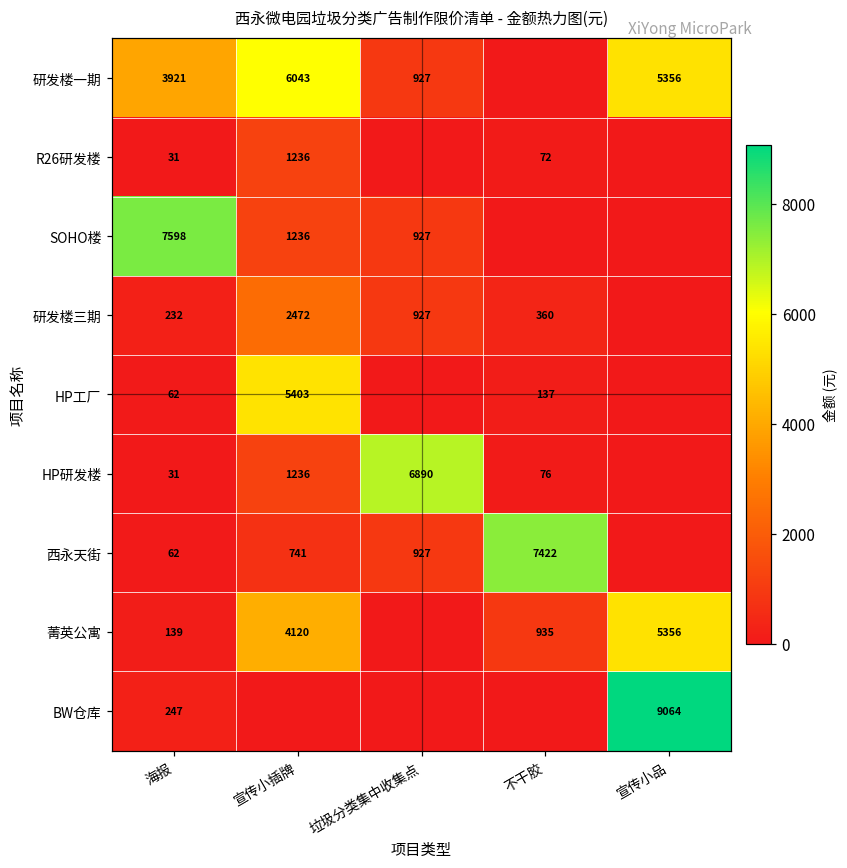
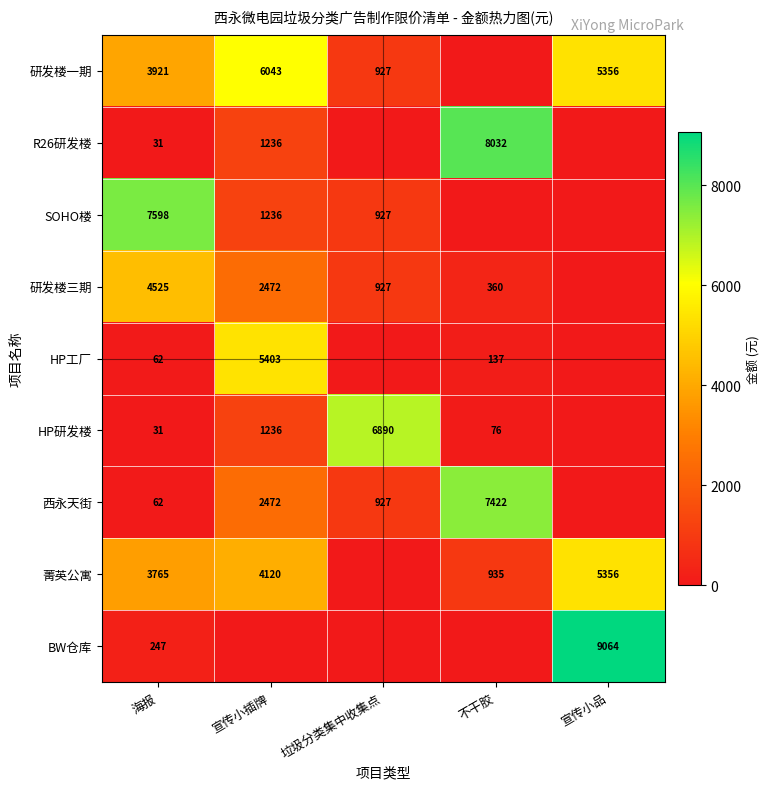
  {
    "研发楼一期": {
      "海报": 3921,
      "宣传小插牌": 6043,
      "垃圾分类集中收集点": 927,
      "宣传小品": 5356
    },
    "R26研发楼": {
      "海报": 31,
      "宣传小插牌": 1236,
-     "不干胶": 72
+     "不干胶": 8032
    },
    "SOHO楼": {
      "海报": 7598,
      "宣传小插牌": 1236,
      "垃圾分类集中收集点": 927
    },
    "研发楼三期": {
-     "海报": 232,
+     "海报": 4525,
      "宣传小插牌": 2472,
      "垃圾分类集中收集点": 927,
      "不干胶": 360
    },
    "HP工厂": {
      "海报": 62,
      "宣传小插牌": 5403,
      "不干胶": 137
    },
    "HP研发楼": {
      "海报": 31,
      "宣传小插牌": 1236,
      "垃圾分类集中收集点": 6890,
      "不干胶": 76
    },
    "西永天街": {
      "海报": 62,
-     "宣传小插牌": 741,
+     "宣传小插牌": 2472,
      "垃圾分类集中收集点": 927,
      "不干胶": 7422
    },
    "菁英公寓": {
-     "海报": 139,
+     "海报": 3765,
      "宣传小插牌": 4120,
      "不干胶": 935,
      "宣传小品": 5356
    },
    "BW仓库": {
      "海报": 247,
      "宣传小品": 9064
    }
  }
